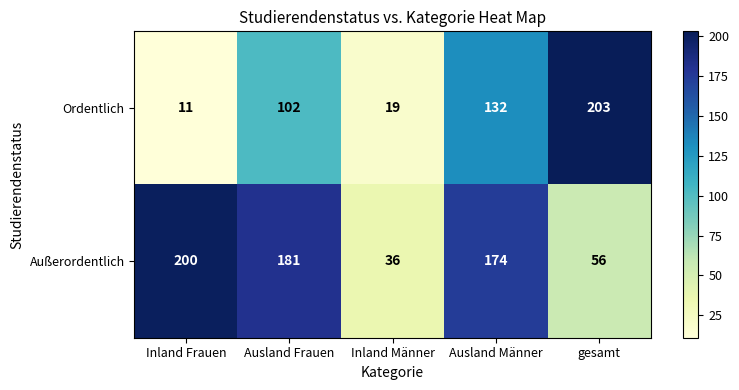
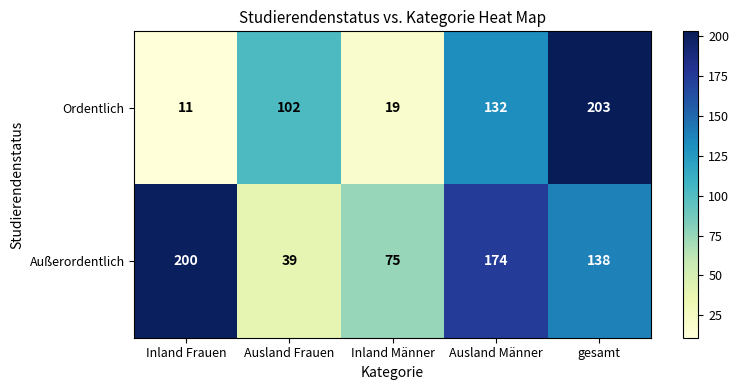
  {
    "Ordentlich": {
      "Inland Frauen": 11,
      "Ausland Frauen": 102,
      "Inland Männer": 19,
      "Ausland Männer": 132,
      "gesamt": 203
    },
    "Außerordentlich": {
      "Inland Frauen": 200,
-     "Ausland Frauen": 181,
-     "Inland Männer": 36,
+     "Ausland Frauen": 39,
+     "Inland Männer": 75,
      "Ausland Männer": 174,
-     "gesamt": 56
+     "gesamt": 138
    }
  }
